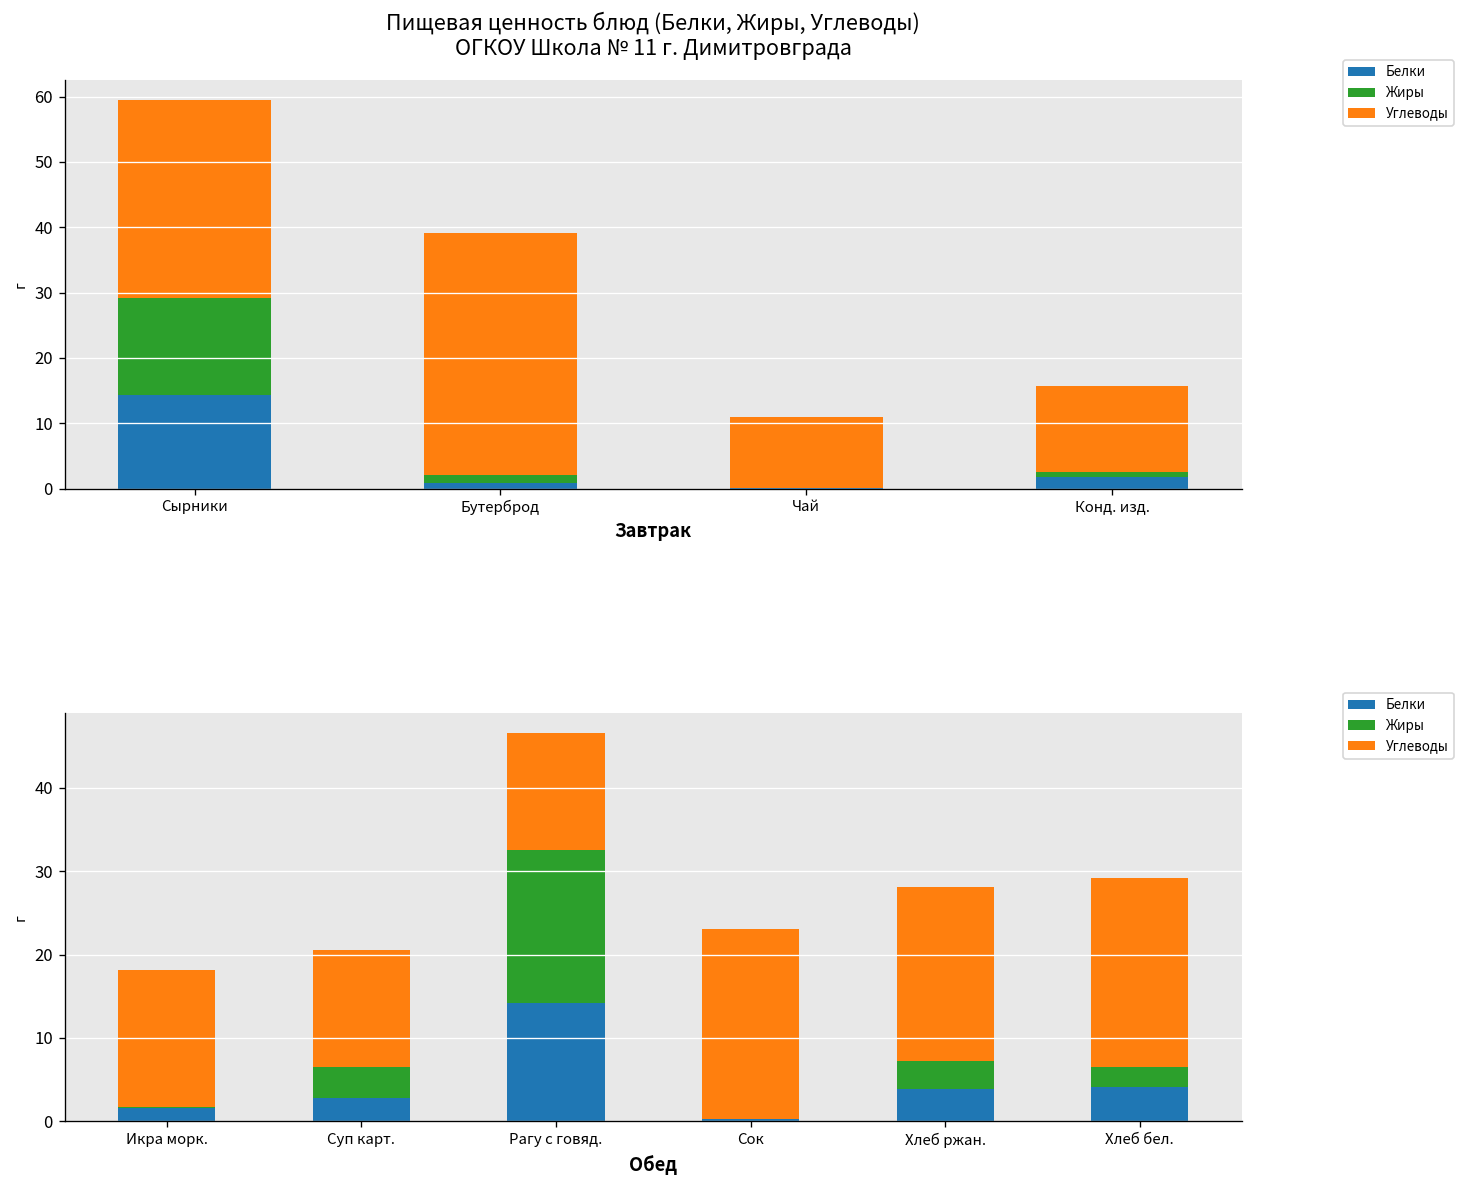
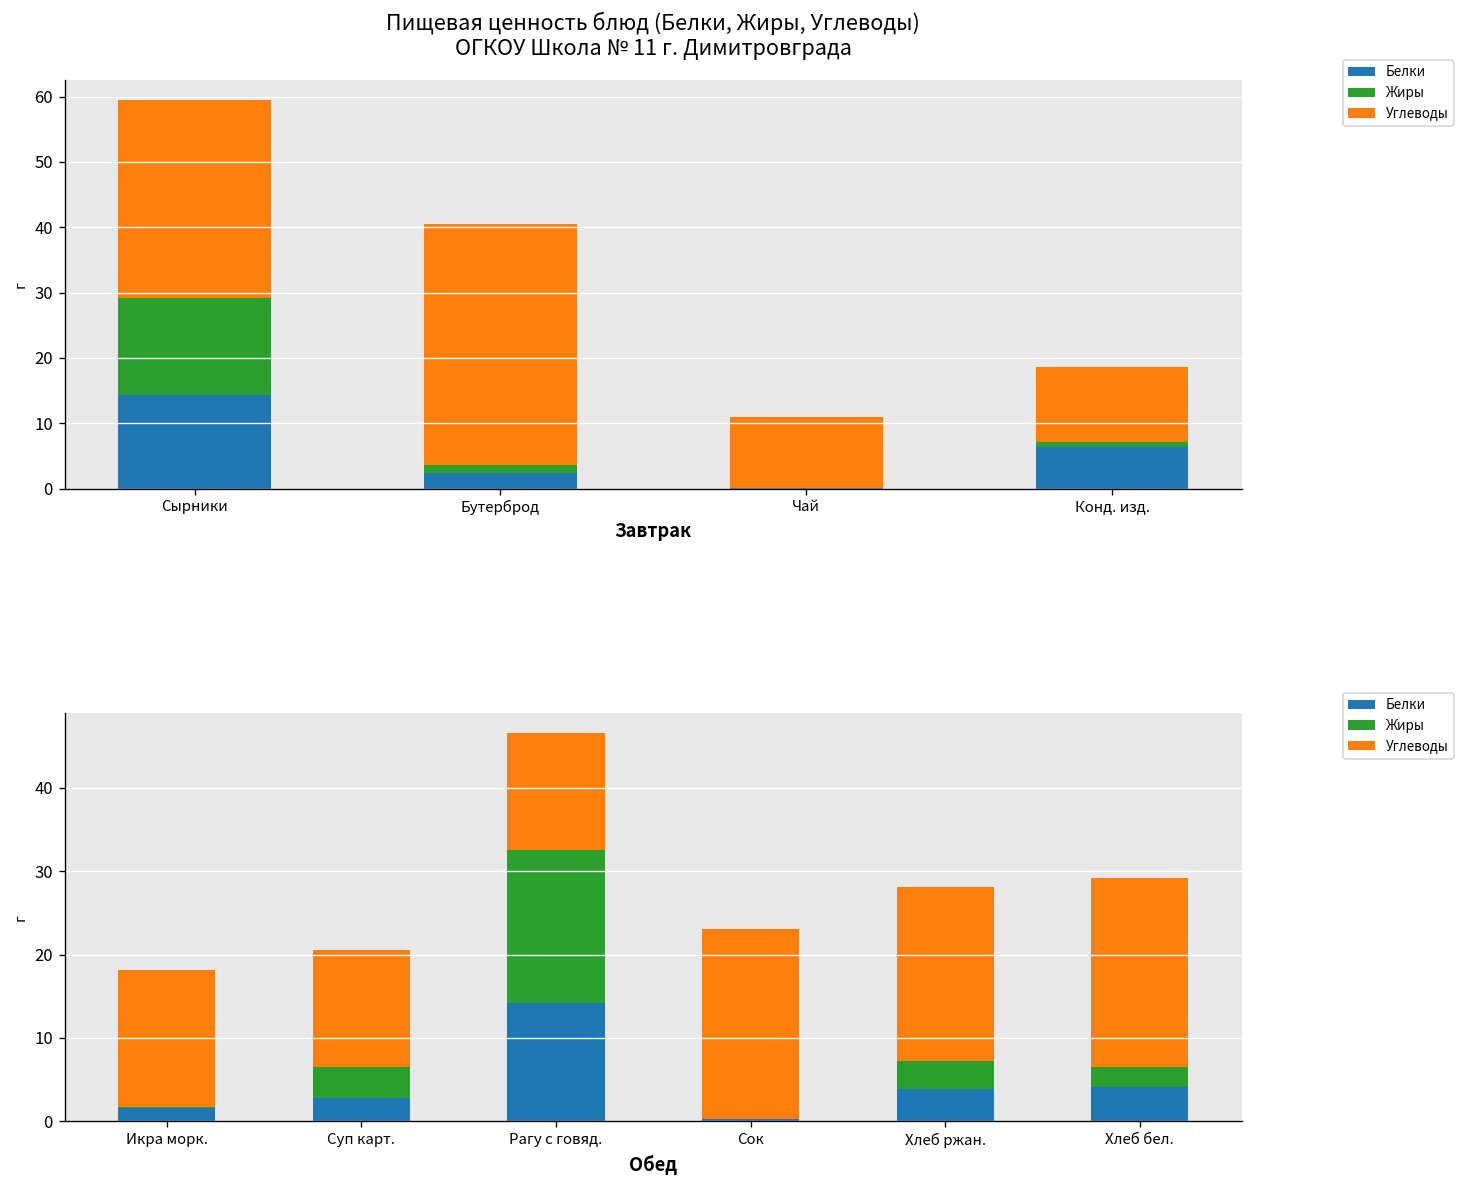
  {
    "Пищевая ценность блюд (Белки, Жиры, Углеводы) ОГКОУ Школа № 11 г. Димитровграда": {
      "Белки": {
        "Сырники": 14,
-       "Бутерброд": 1,
-       "Конд. изд.": 2
+       "Бутерброд": 2,
+       "Конд. изд.": 6
      },
      "Жиры": {
        "Сырники": 15,
        "Бутерброд": 1,
        "Конд. изд.": 1
      },
      "Углеводы": {
        "Сырники": 30,
        "Бутерброд": 37,
        "Чай": 11,
-       "Конд. изд.": 13
+       "Конд. изд.": 12
      }
    }
  }
